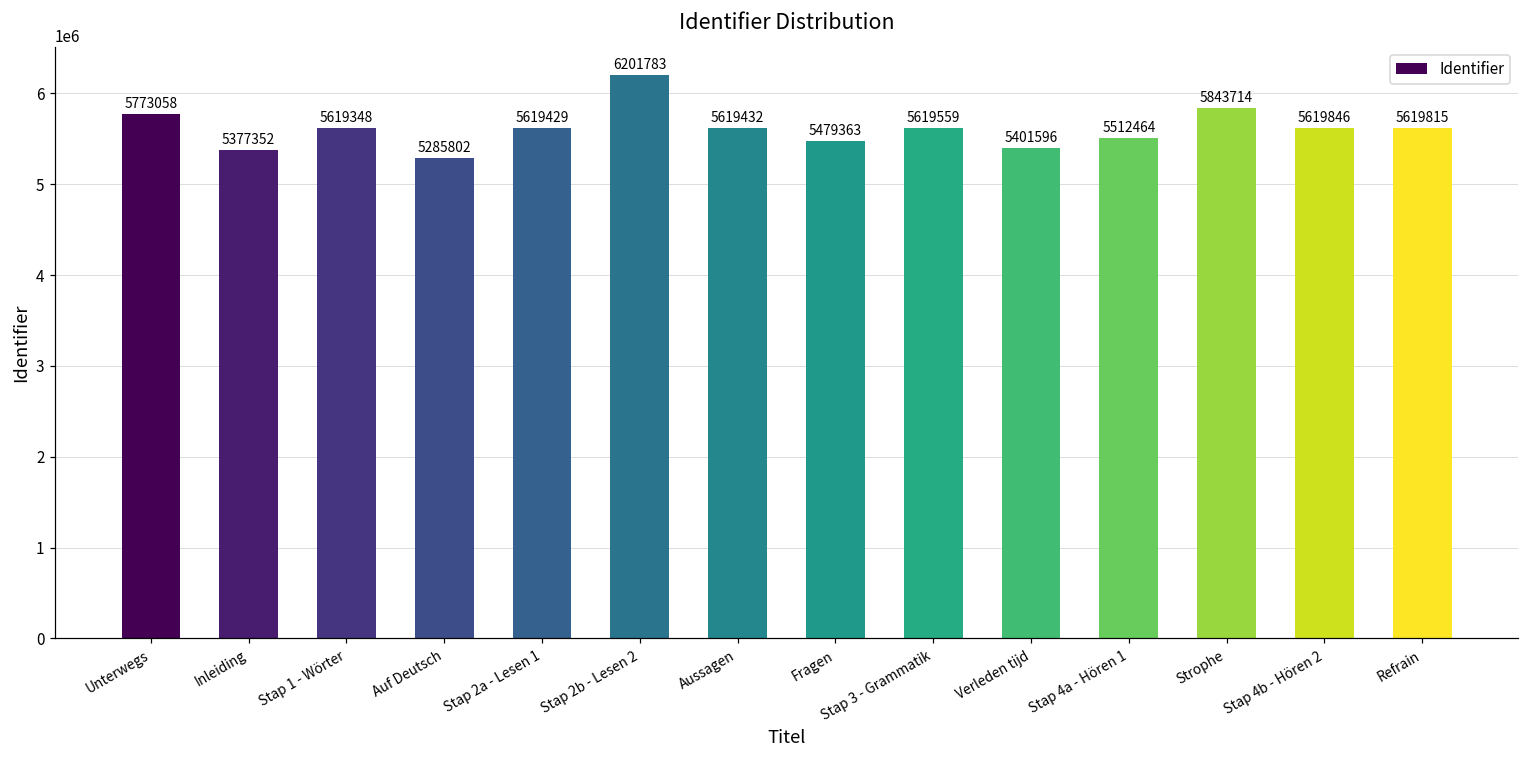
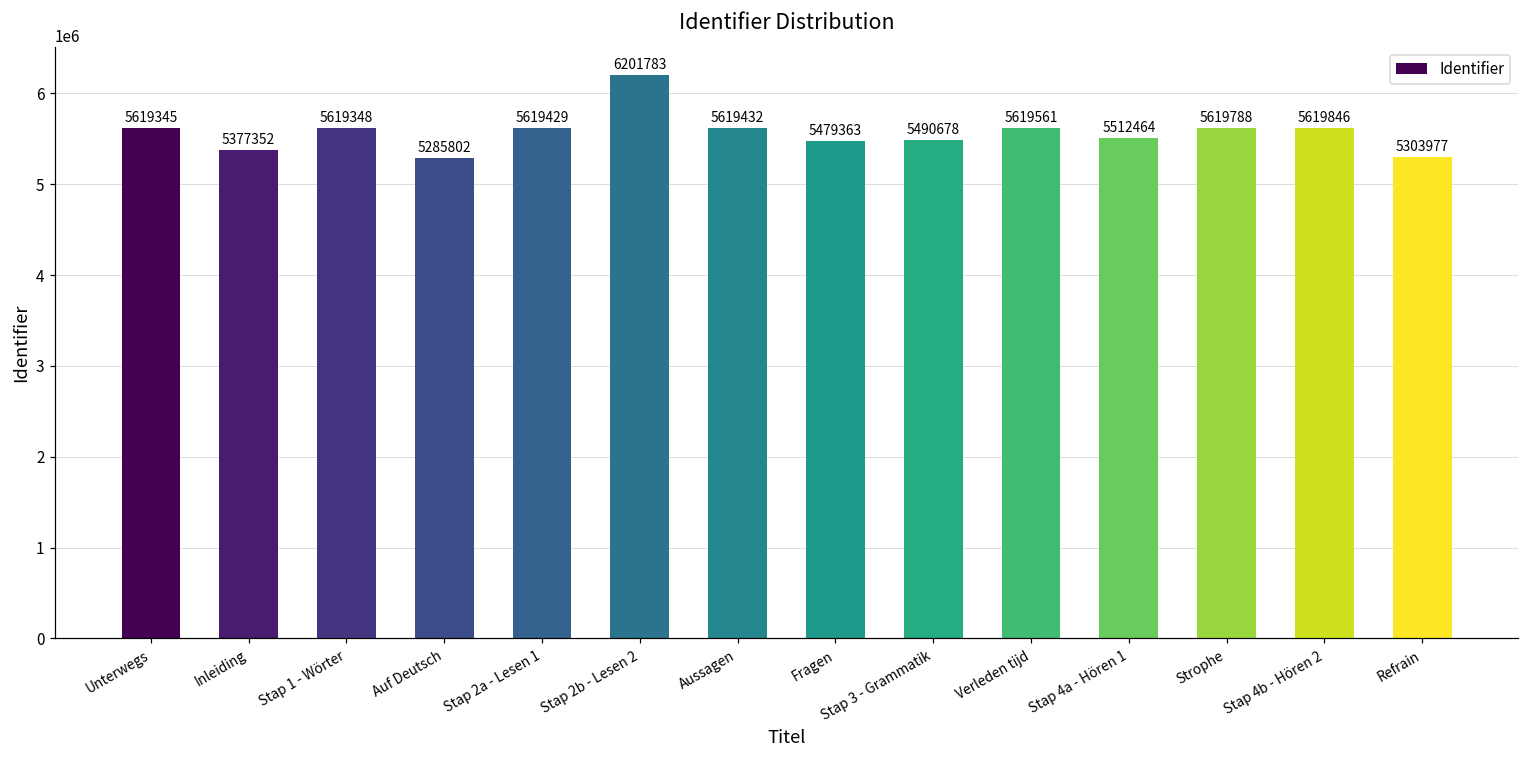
  {
-   "Unterwegs": 5773058,
+   "Unterwegs": 5619345,
    "Inleiding": 5377352,
    "Stap 1 - Wörter": 5619348,
    "Auf Deutsch": 5285802,
    "Stap 2a - Lesen 1": 5619429,
    "Stap 2b - Lesen 2": 6201783,
    "Aussagen": 5619432,
    "Fragen": 5479363,
-   "Stap 3 - Grammatik": 5619559,
-   "Verleden tijd": 5401596,
+   "Stap 3 - Grammatik": 5490678,
+   "Verleden tijd": 5619561,
    "Stap 4a - Hören 1": 5512464,
-   "Strophe": 5843714,
+   "Strophe": 5619788,
    "Stap 4b - Hören 2": 5619846,
-   "Refrain": 5619815
+   "Refrain": 5303977
  }
